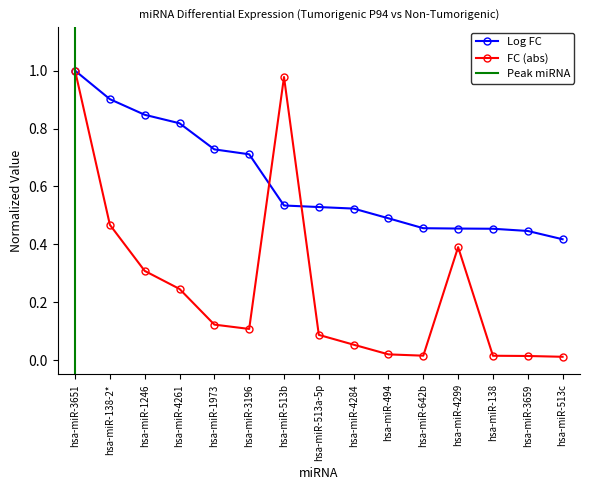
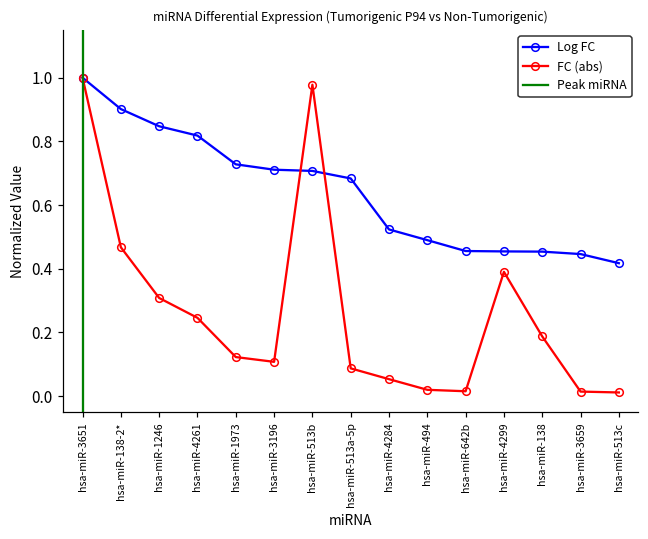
  {
    "Log FC": {
      "hsa-miR-138-2*": 0.90,
      "hsa-miR-1246": 0.85,
      "hsa-miR-4261": 0.82,
      "hsa-miR-1973": 0.73,
      "hsa-miR-3196": 0.71,
-     "hsa-miR-513b": 0.53,
-     "hsa-miR-513a-5p": 0.53,
+     "hsa-miR-513b": 0.71,
+     "hsa-miR-513a-5p": 0.68,
      "hsa-miR-4284": 0.52,
      "hsa-miR-494": 0.49,
      "hsa-miR-642b": 0.46,
      "hsa-miR-4299": 0.45,
      "hsa-miR-138": 0.45,
      "hsa-miR-3659": 0.45,
      "hsa-miR-513c": 0.42
    },
    "FC (abs)": {
      "hsa-miR-138-2*": 0.47,
      "hsa-miR-1246": 0.31,
      "hsa-miR-4261": 0.25,
      "hsa-miR-1973": 0.12,
      "hsa-miR-3196": 0.11,
      "hsa-miR-513b": 0.98,
      "hsa-miR-513a-5p": 0.09,
      "hsa-miR-4284": 0.05,
      "hsa-miR-494": 0.02,
      "hsa-miR-642b": 0.01,
      "hsa-miR-4299": 0.39,
-     "hsa-miR-138": 0.01,
+     "hsa-miR-138": 0.19,
      "hsa-miR-3659": 0.01,
      "hsa-miR-513c": 0.01
    }
  }
